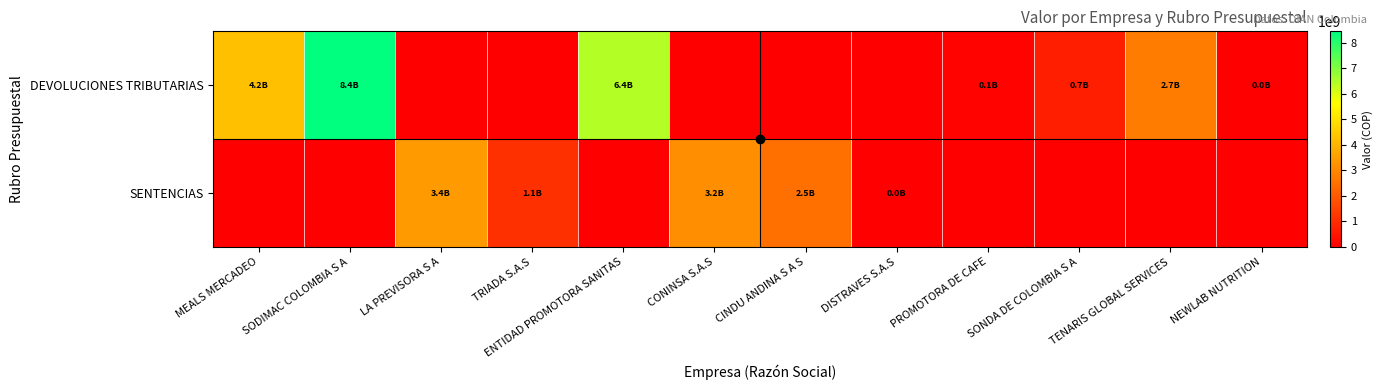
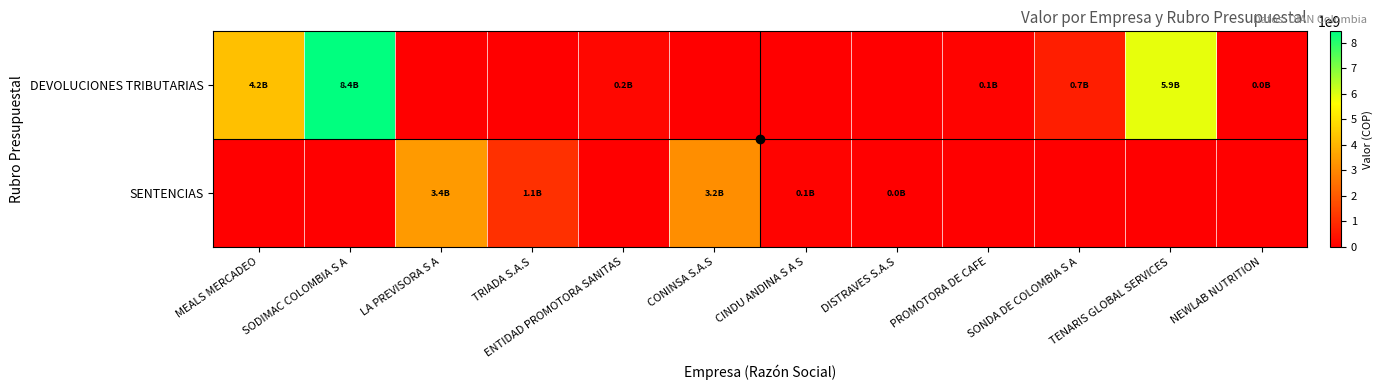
  {
    "DEVOLUCIONES TRIBUTARIAS": {
      "MEALS MERCADEO": "4.2B",
      "SODIMAC COLOMBIA S A": "8.4B",
-     "ENTIDAD PROMOTORA SANITAS": "6.4B",
+     "ENTIDAD PROMOTORA SANITAS": "0.2B",
      "PROMOTORA DE CAFE": "0.1B",
      "SONDA DE COLOMBIA S A": "0.7B",
-     "TENARIS GLOBAL SERVICES": "2.7B",
+     "TENARIS GLOBAL SERVICES": "5.9B",
      "NEWLAB NUTRITION": "0.0B"
    },
    "SENTENCIAS": {
      "LA PREVISORA S A": "3.4B",
      "TRIADA S.A.S": "1.1B",
      "CONINSA S.A.S": "3.2B",
-     "CINDU ANDINA S A S": "2.5B",
+     "CINDU ANDINA S A S": "0.1B",
      "DISTRAVES S.A.S": "0.0B"
    }
  }
